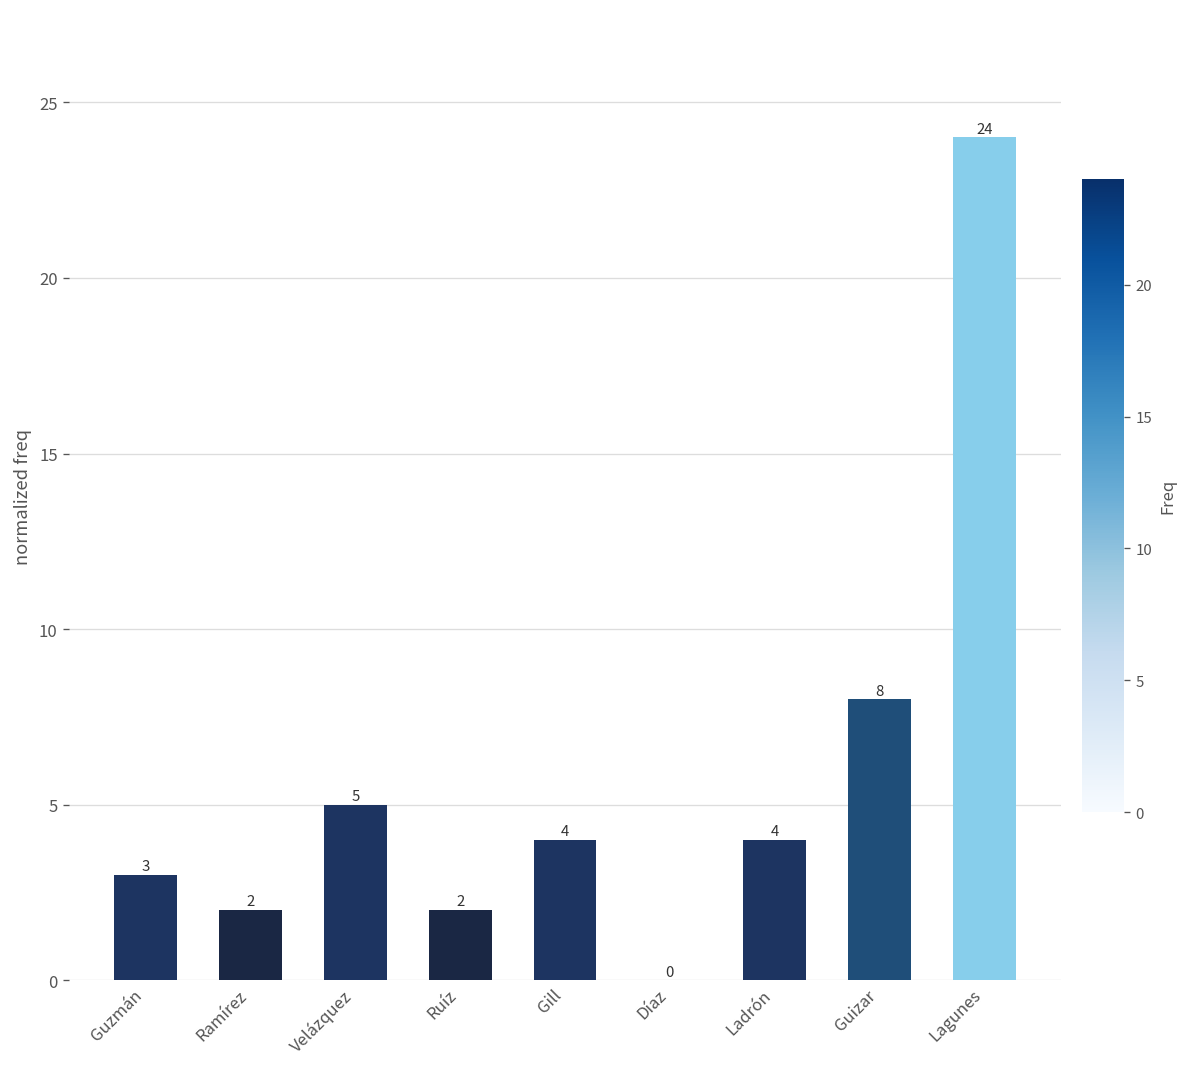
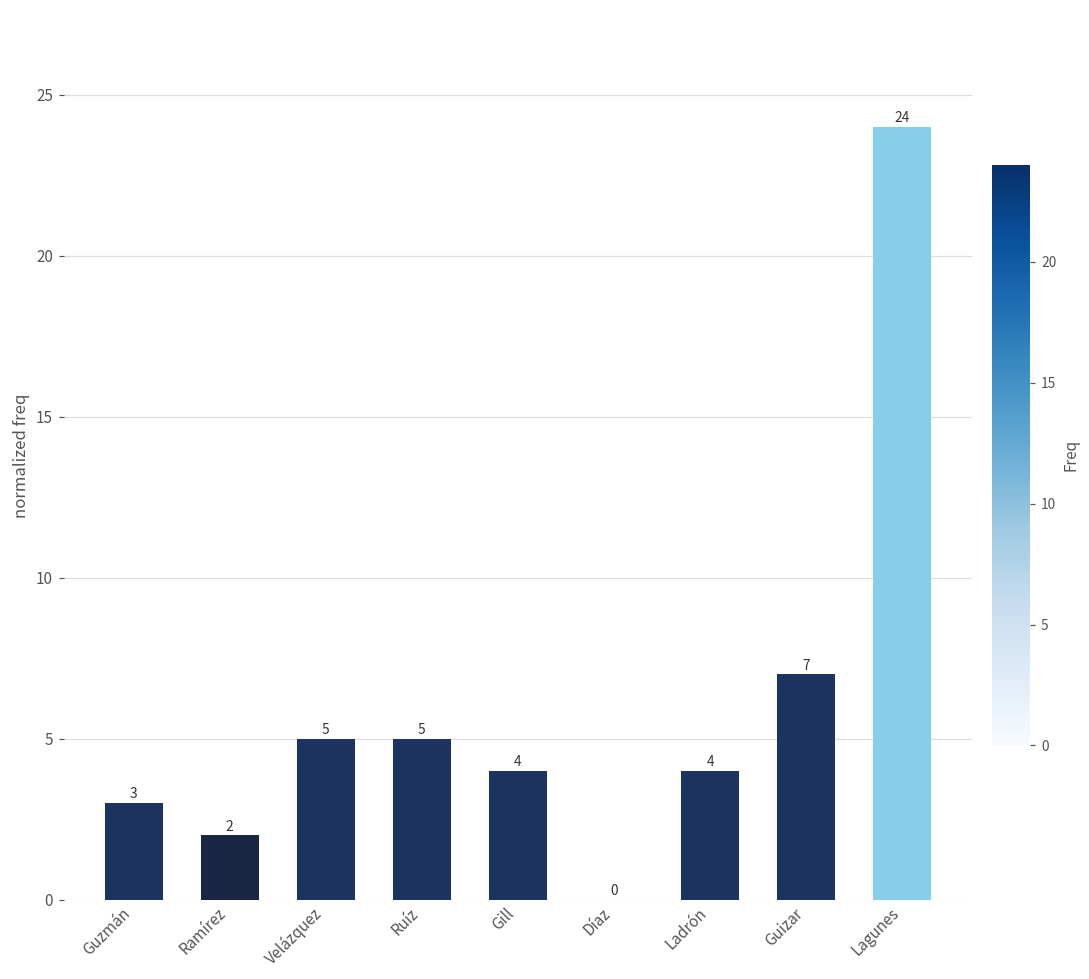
  {
    "Guzmán": 3,
    "Ramírez": 2,
    "Velázquez": 5,
-   "Ruíz": 2,
+   "Ruíz": 5,
    "Gill": 4,
    "Díaz": 0,
    "Ladrón": 4,
-   "Guizar": 8,
+   "Guizar": 7,
    "Lagunes": 24
  }
